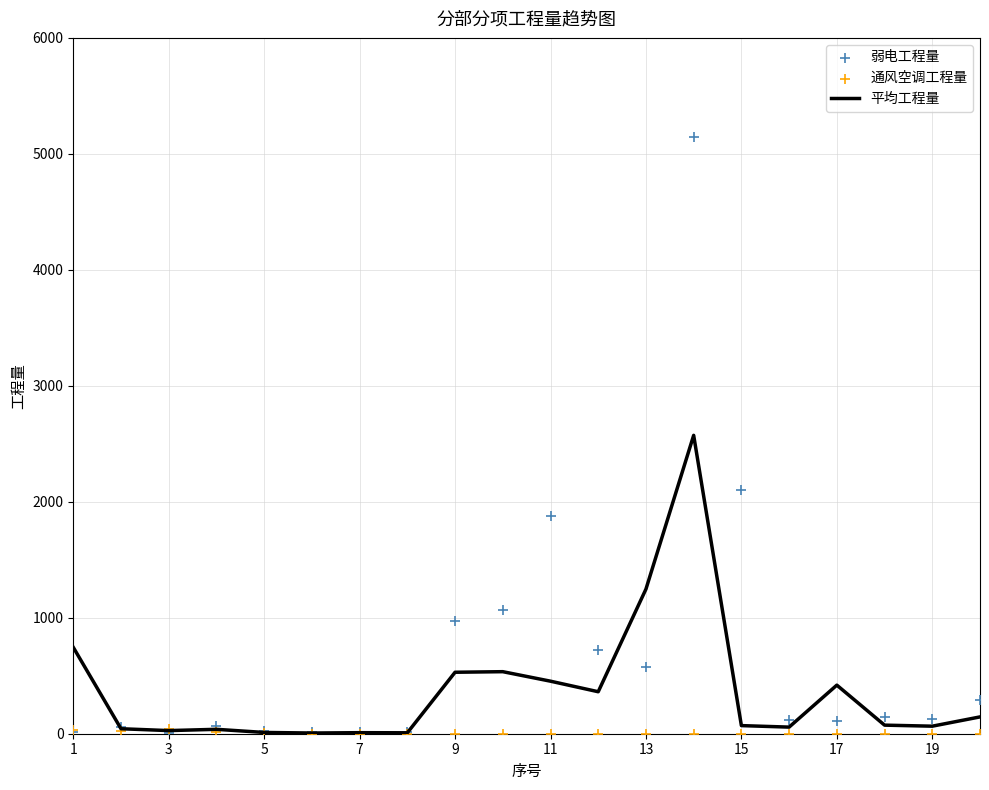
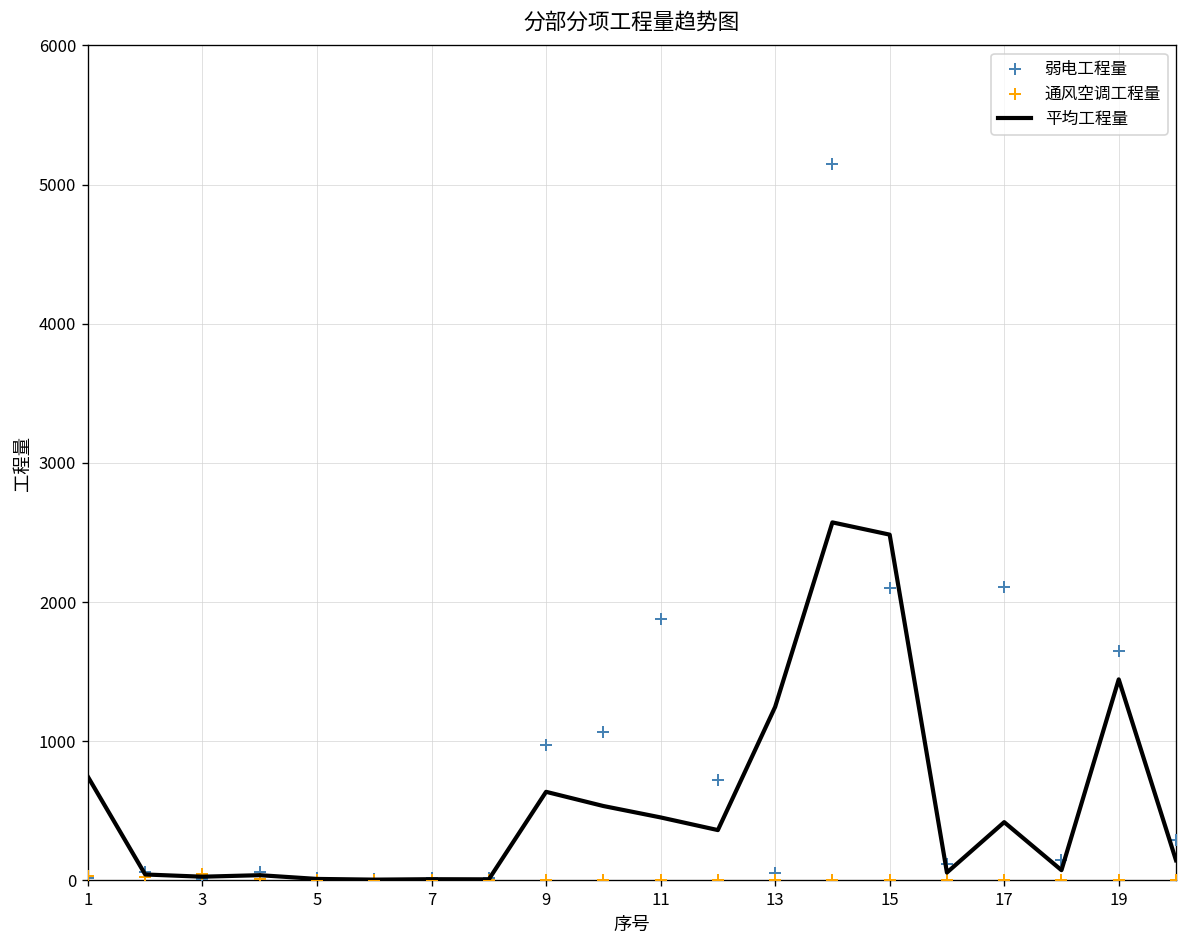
  {
    "平均工程量": {
      "1": 750,
-     "9": 530,
+     "9": 640,
      "11": 450,
      "13": 1250,
-     "15": 70,
+     "15": 2490,
      "17": 420,
-     "19": 70
+     "19": 1450
    },
    "弱电工程量": {
-     "13": 580,
-     "17": 110,
-     "19": 130
+     "13": 50,
+     "17": 2110,
+     "19": 1650
    }
  }
